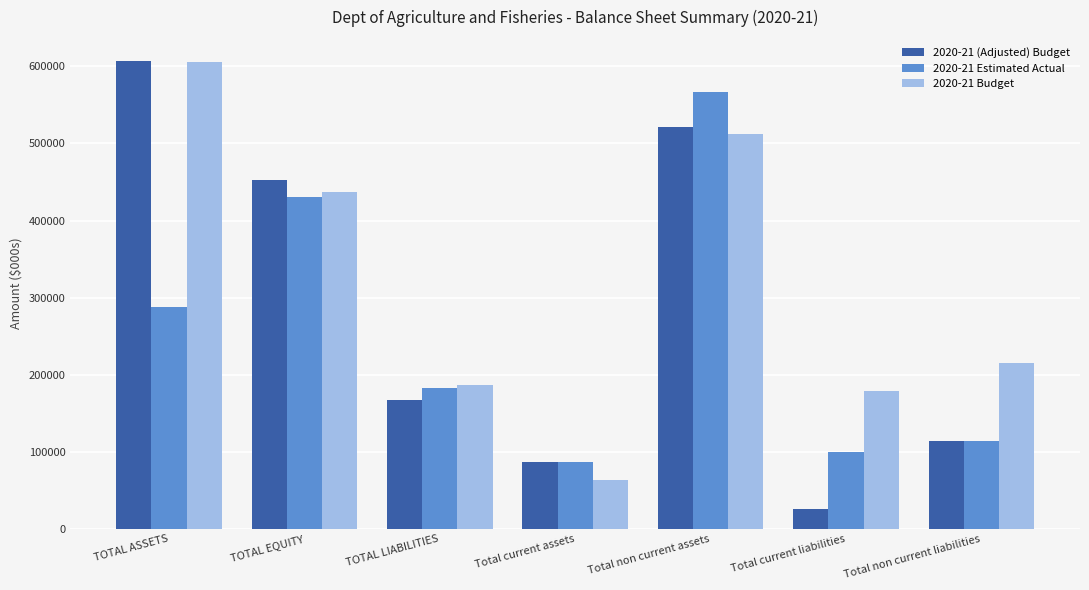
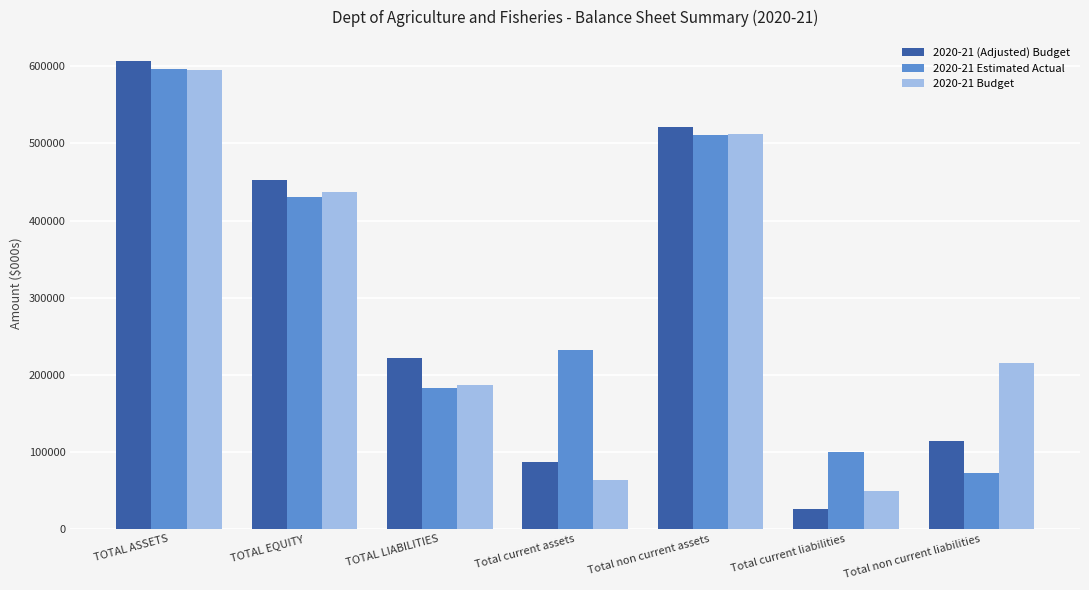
  {
    "2020-21 (Adjusted) Budget": {
      "TOTAL ASSETS": 610000,
      "TOTAL EQUITY": 450000,
-     "TOTAL LIABILITIES": 170000,
+     "TOTAL LIABILITIES": 220000,
      "Total current assets": 90000,
      "Total non current assets": 520000,
      "Total current liabilities": 30000,
      "Total non current liabilities": 110000
    },
    "2020-21 Estimated Actual": {
-     "TOTAL ASSETS": 290000,
+     "TOTAL ASSETS": 600000,
      "TOTAL EQUITY": 430000,
      "TOTAL LIABILITIES": 180000,
-     "Total current assets": 90000,
-     "Total non current assets": 570000,
+     "Total current assets": 230000,
+     "Total non current assets": 510000,
      "Total current liabilities": 100000,
-     "Total non current liabilities": 110000
+     "Total non current liabilities": 70000
    },
    "2020-21 Budget": {
-     "TOTAL ASSETS": 610000,
+     "TOTAL ASSETS": 600000,
      "TOTAL EQUITY": 440000,
      "TOTAL LIABILITIES": 190000,
      "Total current assets": 60000,
      "Total non current assets": 510000,
-     "Total current liabilities": 180000,
+     "Total current liabilities": 50000,
      "Total non current liabilities": 220000
    }
  }
